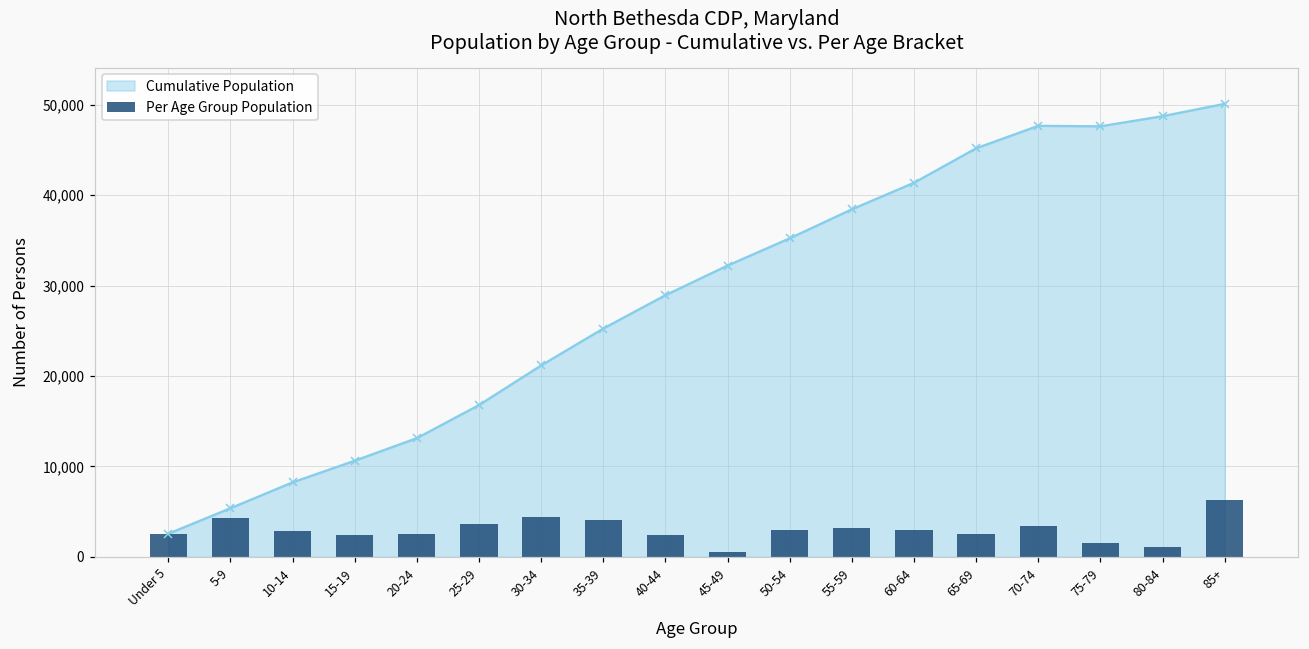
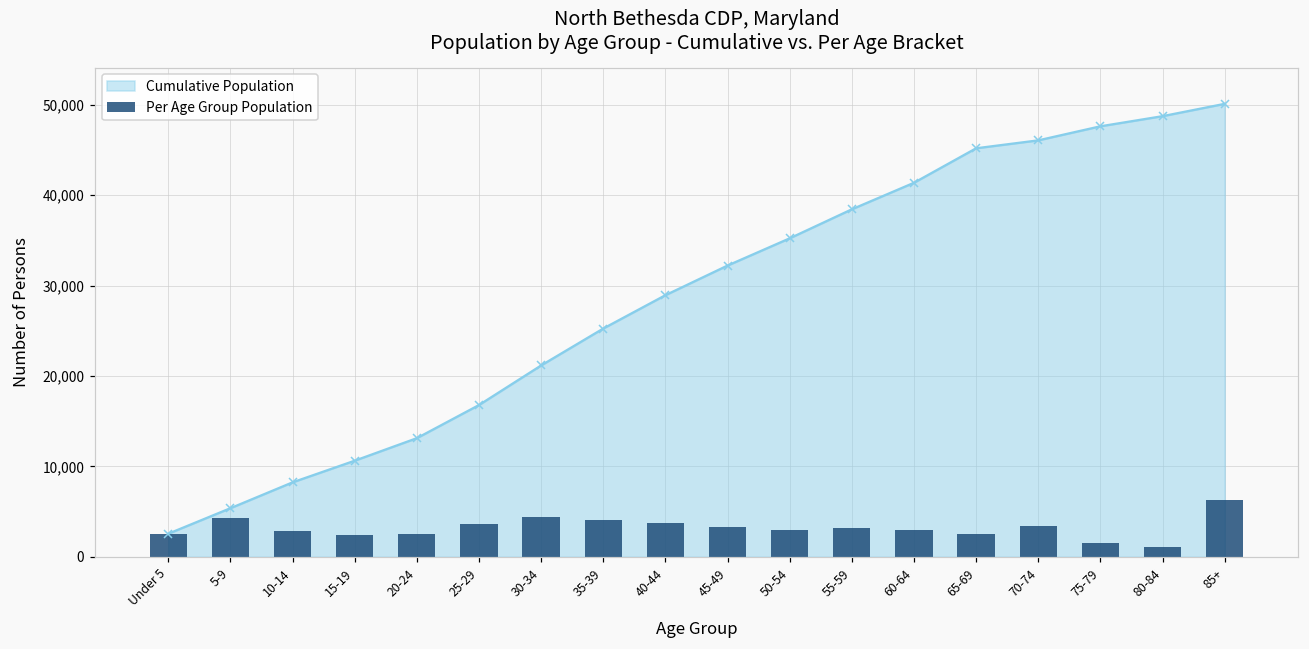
  {
    "Per Age Group Population": {
      "Under 5": "3,000",
      "5-9": "4,000",
      "10-14": "3,000",
      "15-19": "2,000",
      "20-24": "2,000",
      "25-29": "4,000",
      "30-34": "4,000",
      "35-39": "4,000",
-     "40-44": "2,000",
-     "45-49": "1,000",
+     "40-44": "4,000",
+     "45-49": "3,000",
      "50-54": "3,000",
      "55-59": "3,000",
      "60-64": "3,000",
      "65-69": "2,000",
      "70-74": "3,000",
      "75-79": "2,000",
      "80-84": "1,000",
      "85+": "6,000"
    },
    "Cumulative Population": {
      "Under 5": "3,000",
      "5-9": "5,000",
      "10-14": "8,000",
      "15-19": "11,000",
      "20-24": "13,000",
      "25-29": "17,000",
      "30-34": "21,000",
      "35-39": "25,000",
      "40-44": "29,000",
      "45-49": "32,000",
      "50-54": "35,000",
      "55-59": "38,000",
      "60-64": "41,000",
      "65-69": "45,000",
-     "70-74": "48,000",
+     "70-74": "46,000",
      "75-79": "48,000",
      "80-84": "49,000",
      "85+": "50,000"
    }
  }
